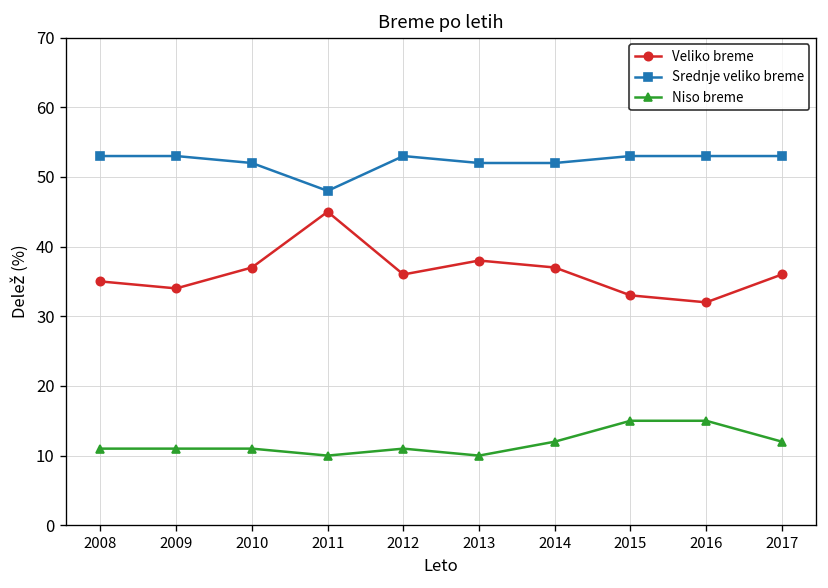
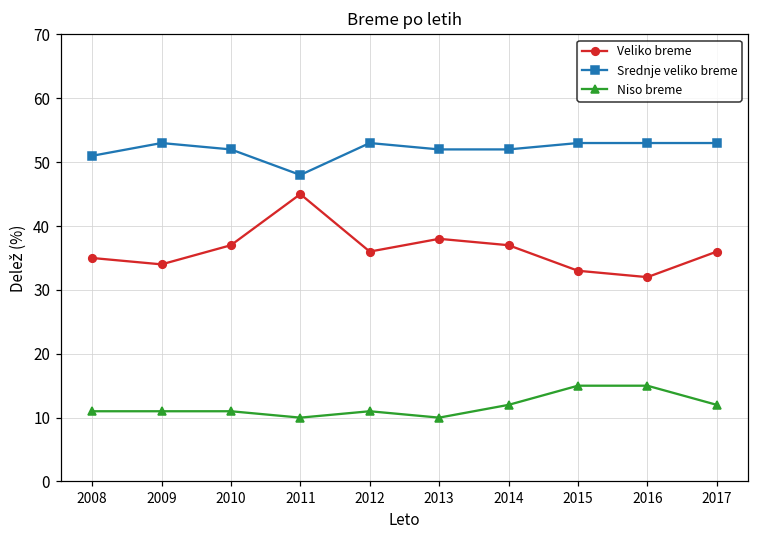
  {
    "Veliko breme": {
      "2008": 35,
      "2009": 34,
      "2010": 37,
      "2011": 45,
      "2012": 36,
      "2013": 38,
      "2014": 37,
      "2015": 33,
      "2016": 32,
      "2017": 36
    },
    "Srednje veliko breme": {
-     "2008": 53,
+     "2008": 51,
      "2009": 53,
      "2010": 52,
      "2011": 48,
      "2012": 53,
      "2013": 52,
      "2014": 52,
      "2015": 53,
      "2016": 53,
      "2017": 53
    },
    "Niso breme": {
      "2008": 11,
      "2009": 11,
      "2010": 11,
      "2011": 10,
      "2012": 11,
      "2013": 10,
      "2014": 12,
      "2015": 15,
      "2016": 15,
      "2017": 12
    }
  }
